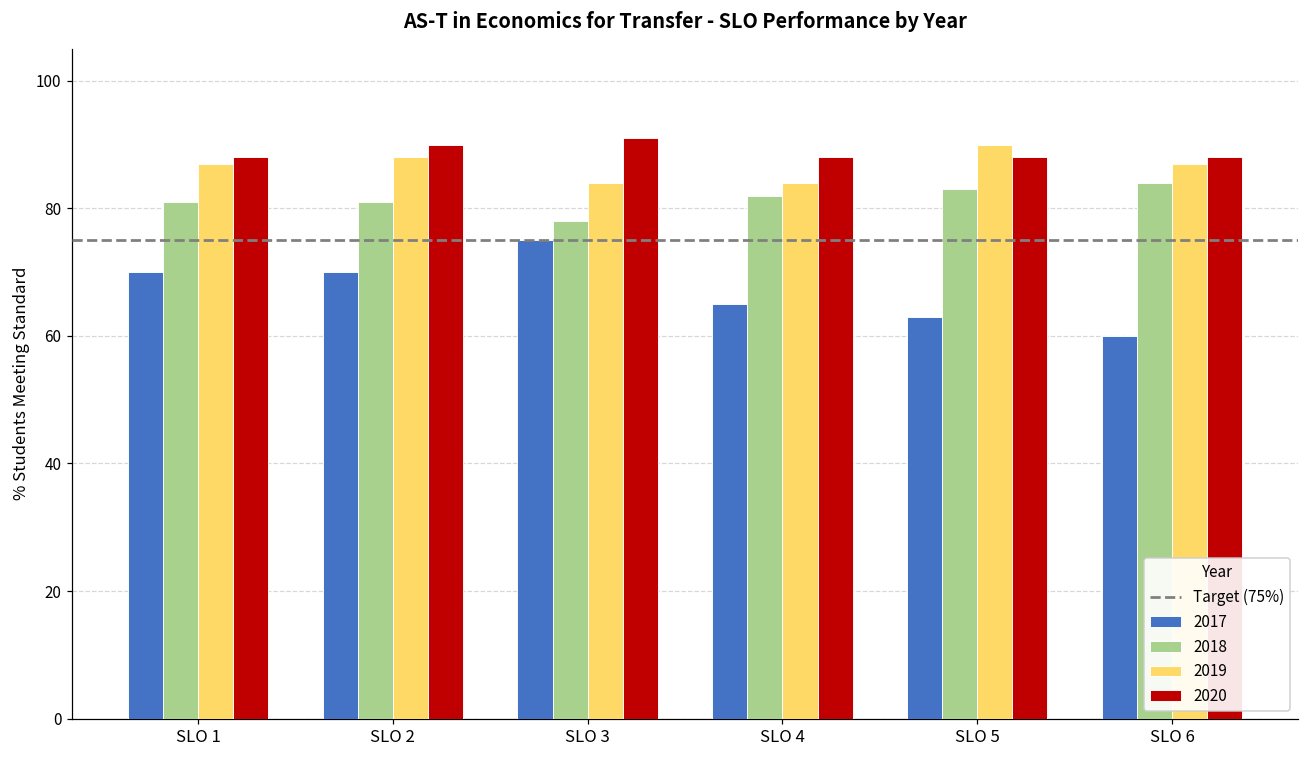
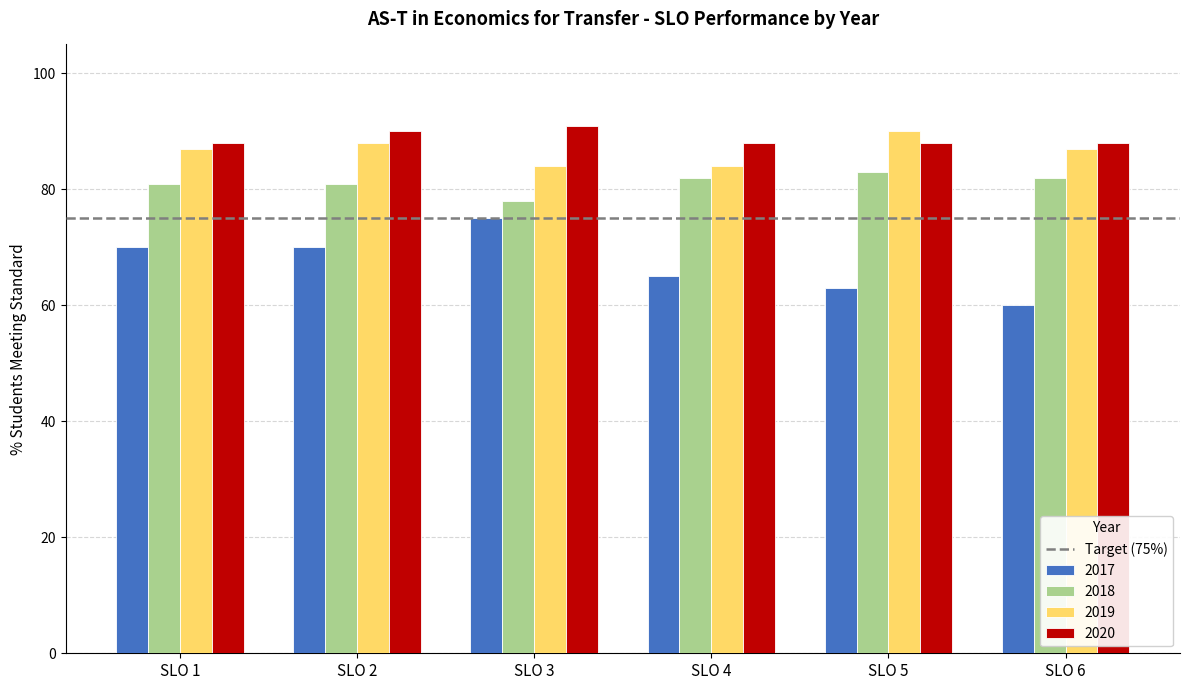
  {
    "2017": {
      "SLO 1": 70,
      "SLO 2": 70,
      "SLO 3": 75,
      "SLO 4": 65,
      "SLO 5": 63,
      "SLO 6": 60
    },
    "2018": {
      "SLO 1": 81,
      "SLO 2": 81,
      "SLO 3": 78,
      "SLO 4": 82,
      "SLO 5": 83,
-     "SLO 6": 84
+     "SLO 6": 82
    },
    "2019": {
      "SLO 1": 87,
      "SLO 2": 88,
      "SLO 3": 84,
      "SLO 4": 84,
      "SLO 5": 90,
      "SLO 6": 87
    },
    "2020": {
      "SLO 1": 88,
      "SLO 2": 90,
      "SLO 3": 91,
      "SLO 4": 88,
      "SLO 5": 88,
      "SLO 6": 88
    }
  }
